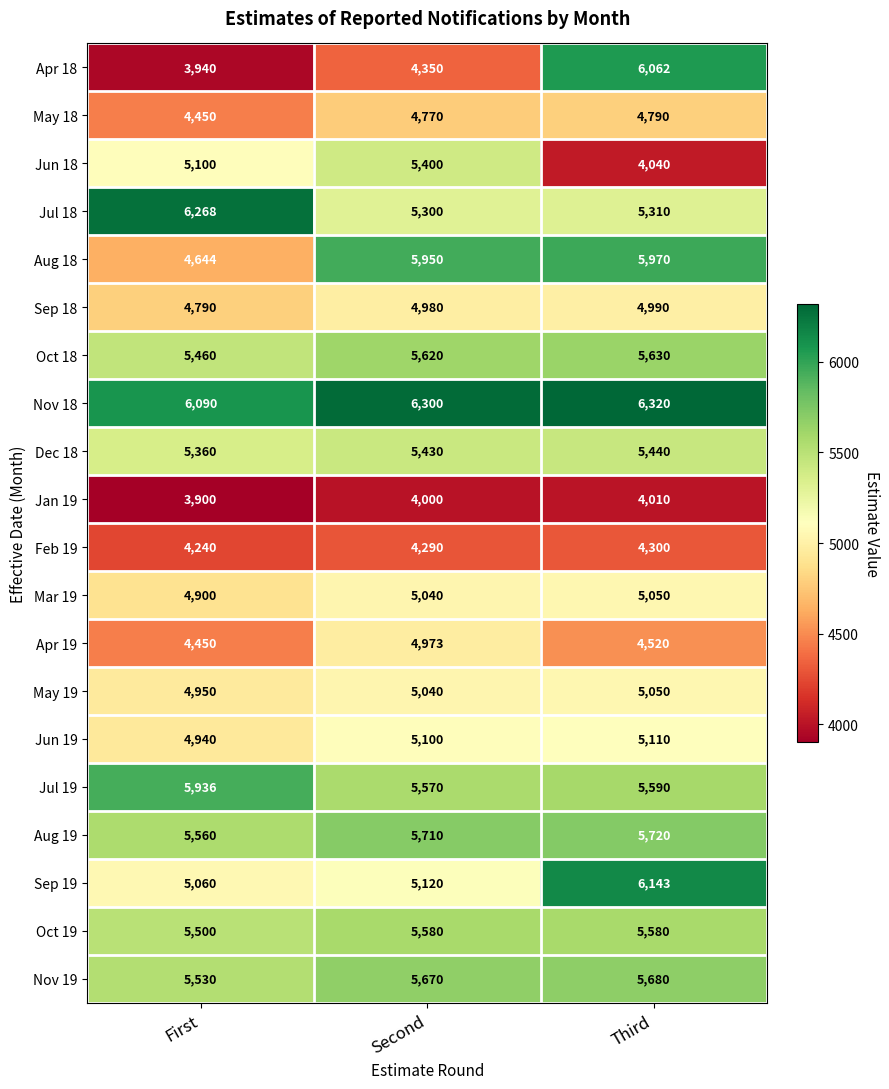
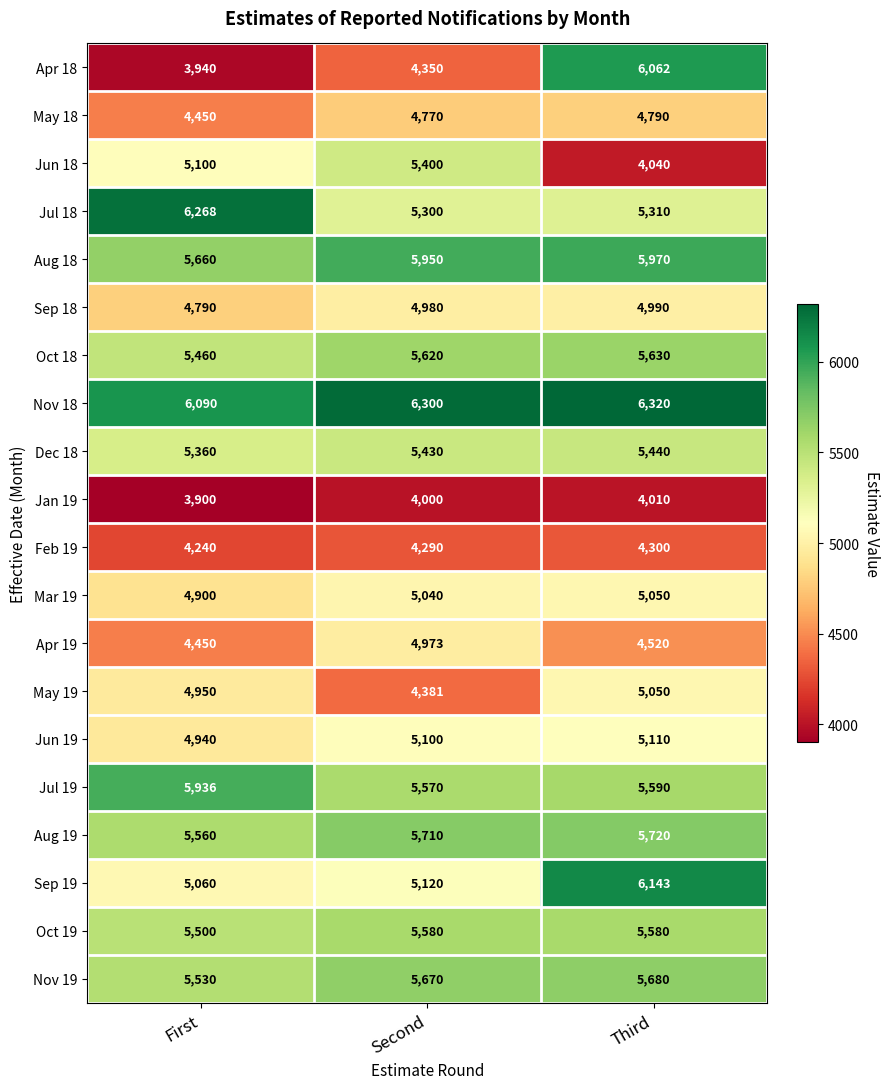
  {
    "Apr 18": {
      "First": "3,940",
      "Second": "4,350",
      "Third": "6,062"
    },
    "May 18": {
      "First": "4,450",
      "Second": "4,770",
      "Third": "4,790"
    },
    "Jun 18": {
      "First": "5,100",
      "Second": "5,400",
      "Third": "4,040"
    },
    "Jul 18": {
      "First": "6,268",
      "Second": "5,300",
      "Third": "5,310"
    },
    "Aug 18": {
-     "First": "4,644",
+     "First": "5,660",
      "Second": "5,950",
      "Third": "5,970"
    },
    "Sep 18": {
      "First": "4,790",
      "Second": "4,980",
      "Third": "4,990"
    },
    "Oct 18": {
      "First": "5,460",
      "Second": "5,620",
      "Third": "5,630"
    },
    "Nov 18": {
      "First": "6,090",
      "Second": "6,300",
      "Third": "6,320"
    },
    "Dec 18": {
      "First": "5,360",
      "Second": "5,430",
      "Third": "5,440"
    },
    "Jan 19": {
      "First": "3,900",
      "Second": "4,000",
      "Third": "4,010"
    },
    "Feb 19": {
      "First": "4,240",
      "Second": "4,290",
      "Third": "4,300"
    },
    "Mar 19": {
      "First": "4,900",
      "Second": "5,040",
      "Third": "5,050"
    },
    "Apr 19": {
      "First": "4,450",
      "Second": "4,973",
      "Third": "4,520"
    },
    "May 19": {
      "First": "4,950",
-     "Second": "5,040",
+     "Second": "4,381",
      "Third": "5,050"
    },
    "Jun 19": {
      "First": "4,940",
      "Second": "5,100",
      "Third": "5,110"
    },
    "Jul 19": {
      "First": "5,936",
      "Second": "5,570",
      "Third": "5,590"
    },
    "Aug 19": {
      "First": "5,560",
      "Second": "5,710",
      "Third": "5,720"
    },
    "Sep 19": {
      "First": "5,060",
      "Second": "5,120",
      "Third": "6,143"
    },
    "Oct 19": {
      "First": "5,500",
      "Second": "5,580",
      "Third": "5,580"
    },
    "Nov 19": {
      "First": "5,530",
      "Second": "5,670",
      "Third": "5,680"
    }
  }
